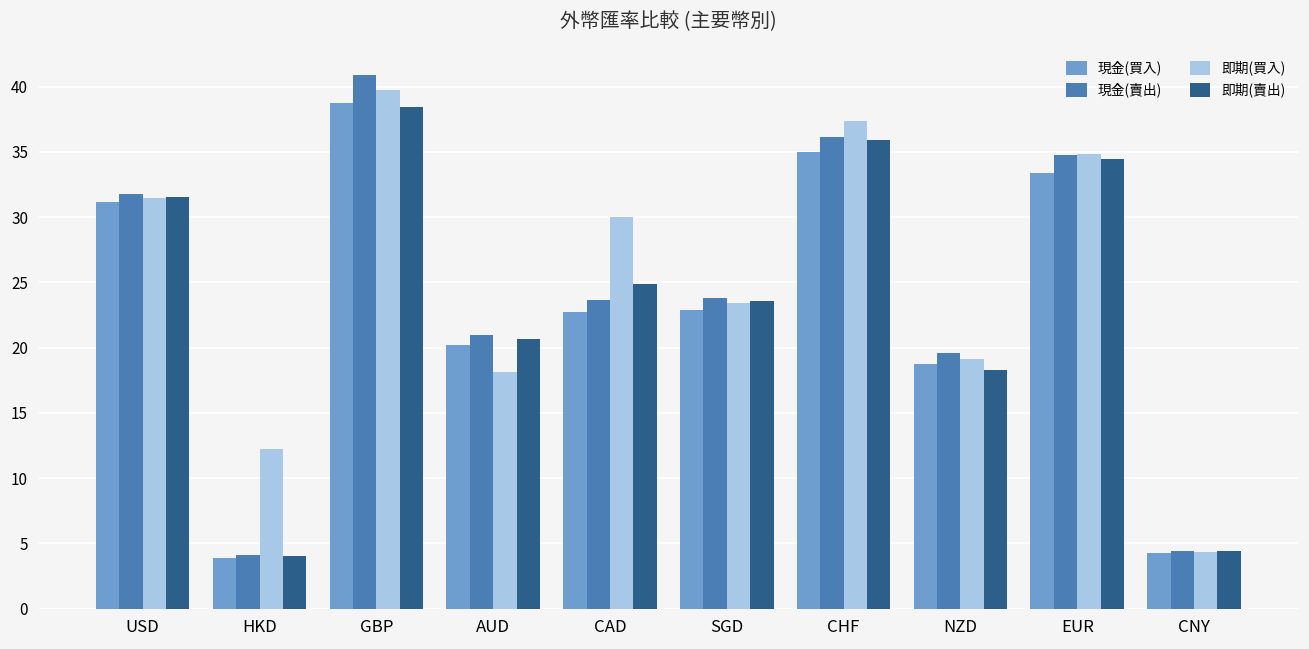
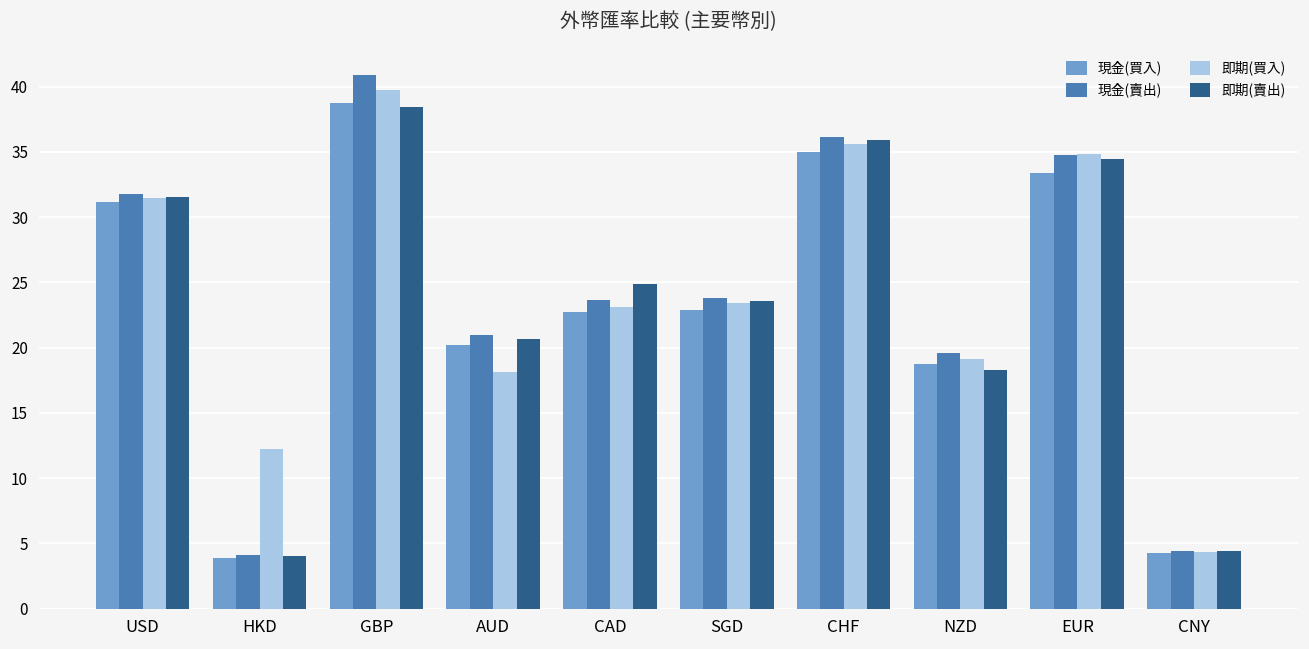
  {
    "即期(買入)": {
      "USD": 31.5,
      "HKD": 12.2,
      "GBP": 39.8,
      "AUD": 18.1,
-     "CAD": 30.0,
+     "CAD": 23.2,
      "SGD": 23.4,
-     "CHF": 37.4,
+     "CHF": 35.6,
      "NZD": 19.1,
      "EUR": 34.8,
      "CNY": 4.3
    },
    "即期(賣出)": {
      "USD": 31.6,
      "HKD": 4.1,
      "GBP": 38.4,
      "AUD": 20.7,
      "CAD": 24.9,
      "SGD": 23.6,
      "CHF": 35.9,
      "NZD": 18.3,
      "EUR": 34.4,
      "CNY": 4.4
    }
  }
